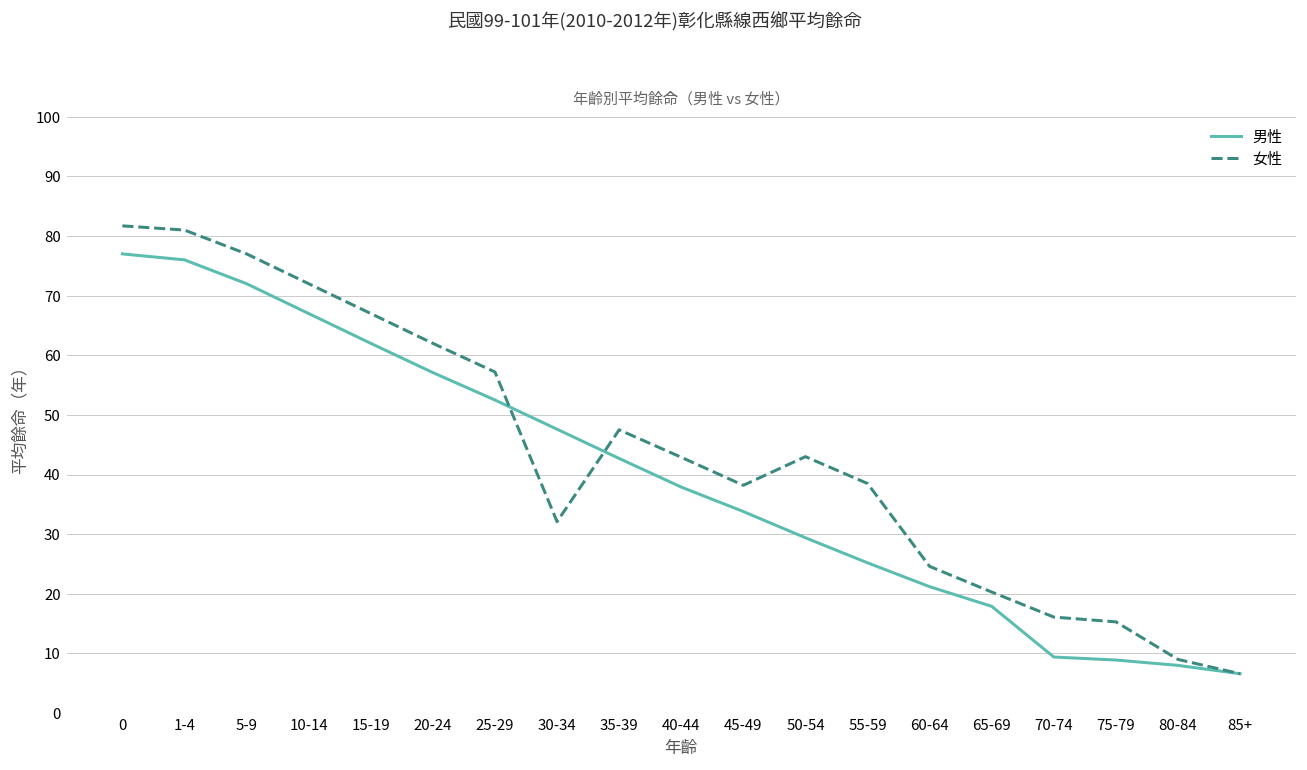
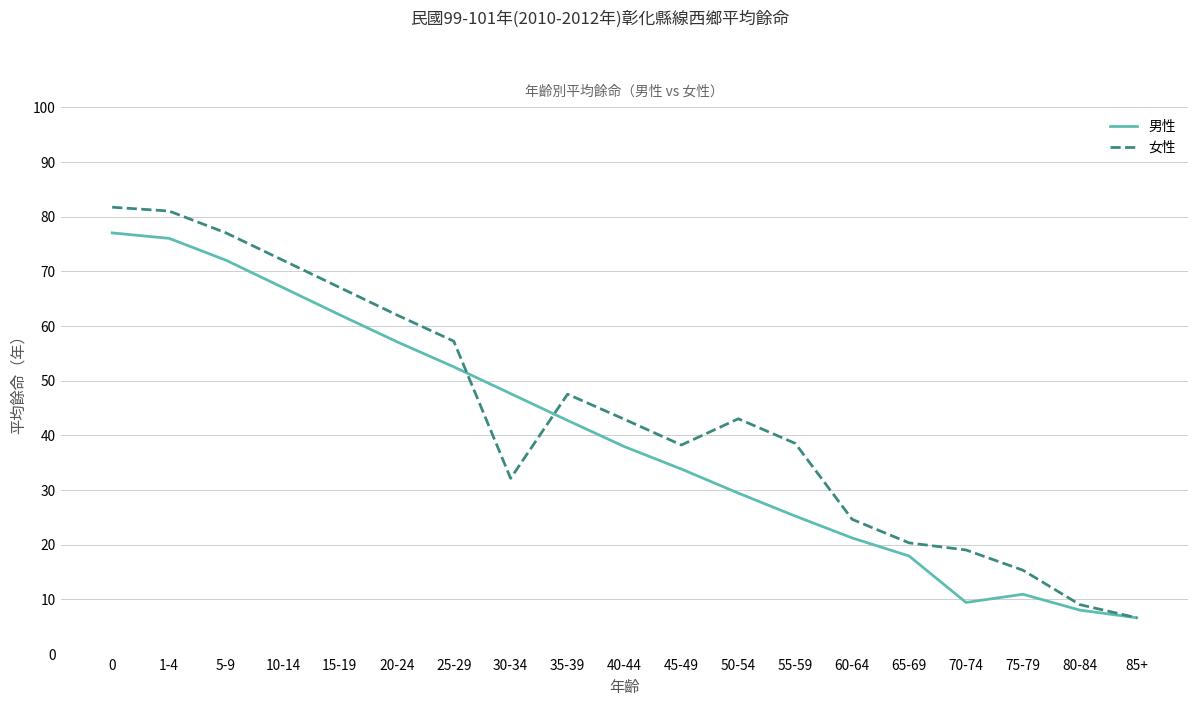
  {
    "男性": {
      "0": 77,
      "1-4": 76,
      "5-9": 72,
      "10-14": 67,
      "15-19": 62,
      "20-24": 57,
      "25-29": 53,
      "30-34": 48,
      "35-39": 43,
      "40-44": 38,
      "45-49": 34,
      "50-54": 29,
      "55-59": 25,
      "60-64": 21,
      "65-69": 18,
      "70-74": 9,
-     "75-79": 9,
+     "75-79": 11,
      "80-84": 8
    },
    "女性": {
      "0": 82,
      "1-4": 81,
      "5-9": 77,
      "10-14": 72,
      "15-19": 67,
      "20-24": 62,
      "25-29": 57,
      "30-34": 32,
      "35-39": 48,
      "40-44": 43,
      "45-49": 38,
      "50-54": 43,
      "55-59": 39,
      "60-64": 25,
      "65-69": 20,
-     "70-74": 16,
+     "70-74": 19,
      "75-79": 15,
      "80-84": 9
    }
  }
